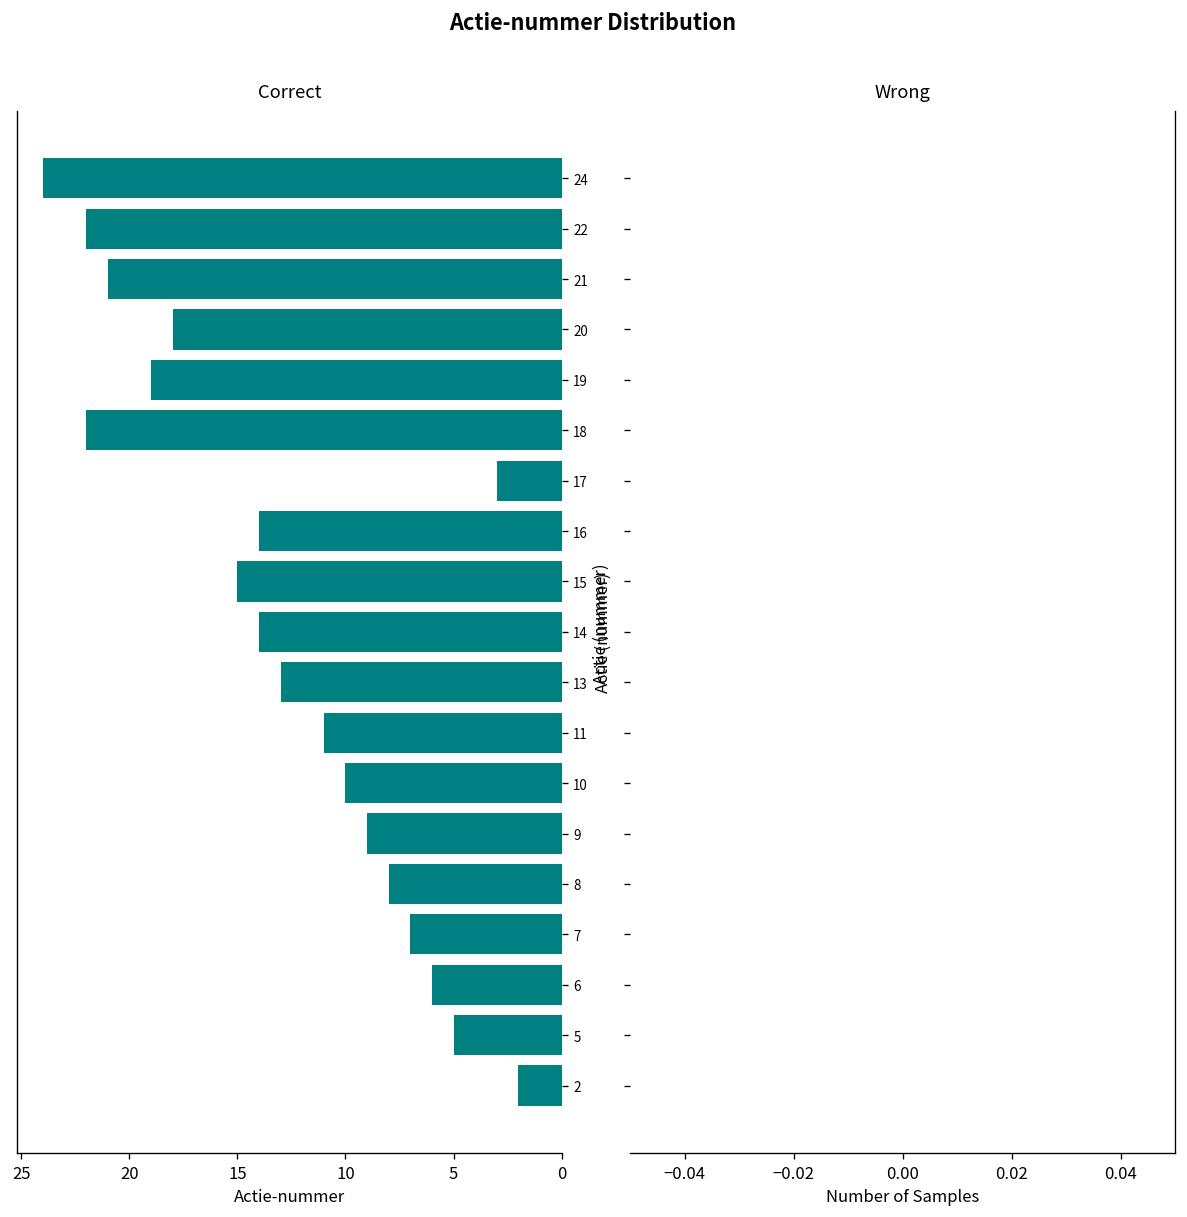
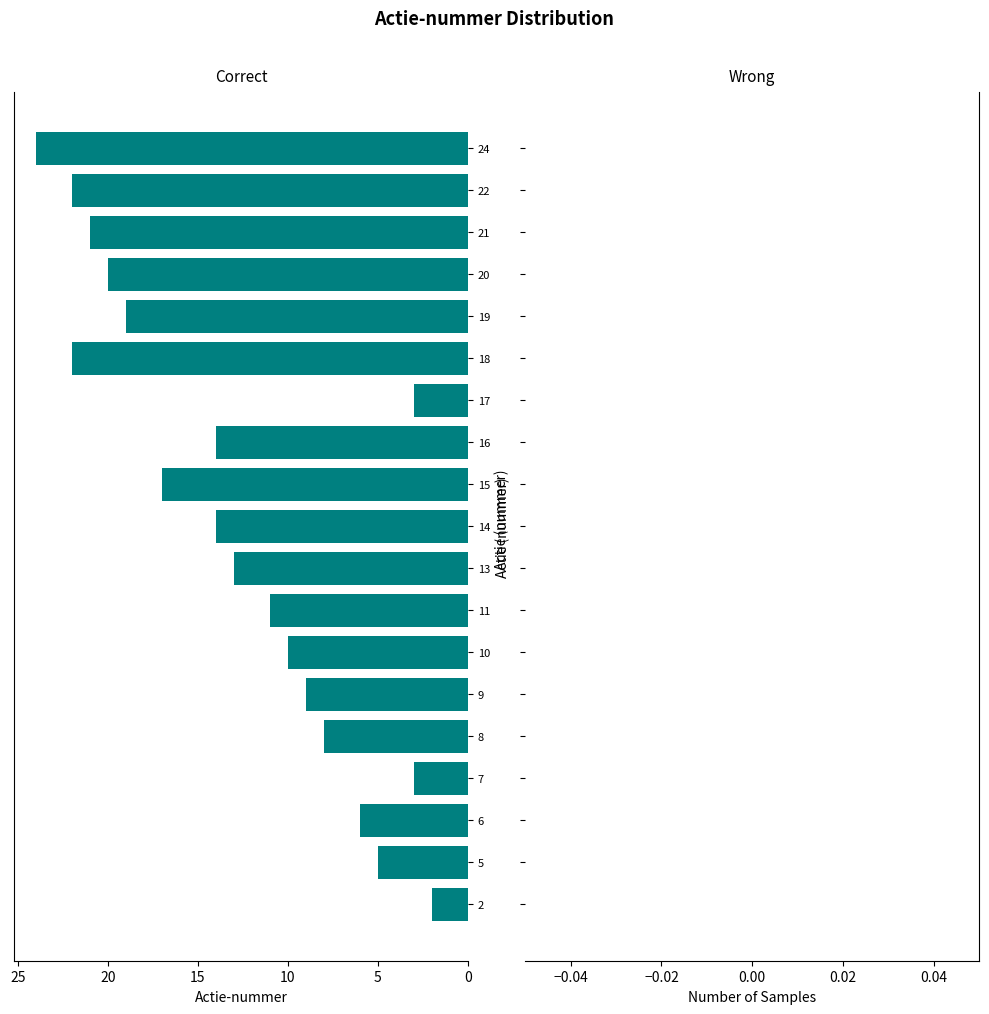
  {
    "Correct": {
      "24": 24,
      "22": 22,
      "21": 21,
-     "20": 18,
+     "20": 20,
      "19": 19,
      "18": 22,
      "17": 3,
      "16": 14,
-     "15": 15,
+     "15": 17,
      "14": 14,
      "13": 13,
      "11": 11,
      "10": 10,
      "9": 9,
      "8": 8,
-     "7": 7,
+     "7": 3,
      "6": 6,
      "5": 5,
      "2": 2
    }
  }
